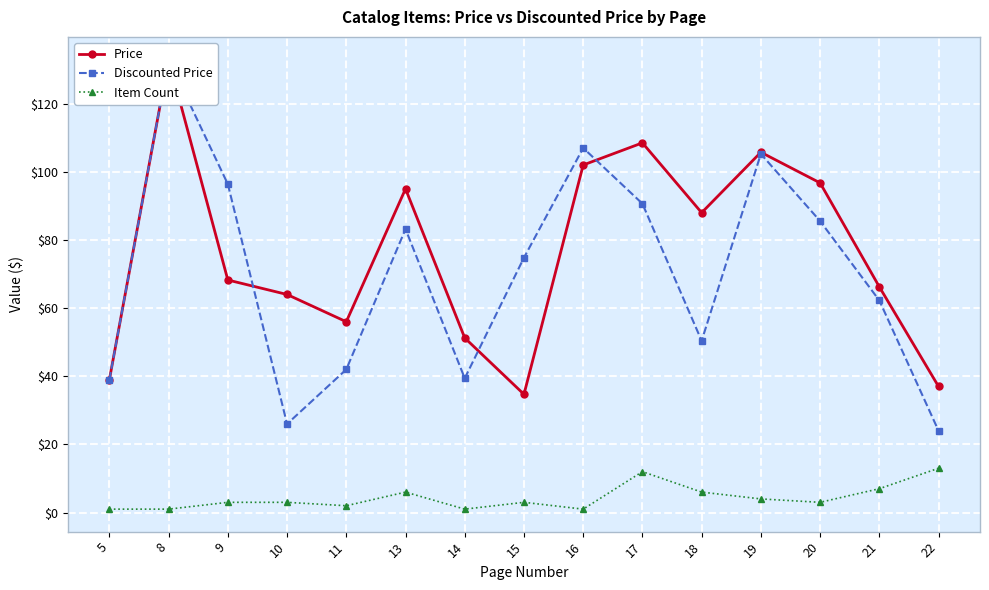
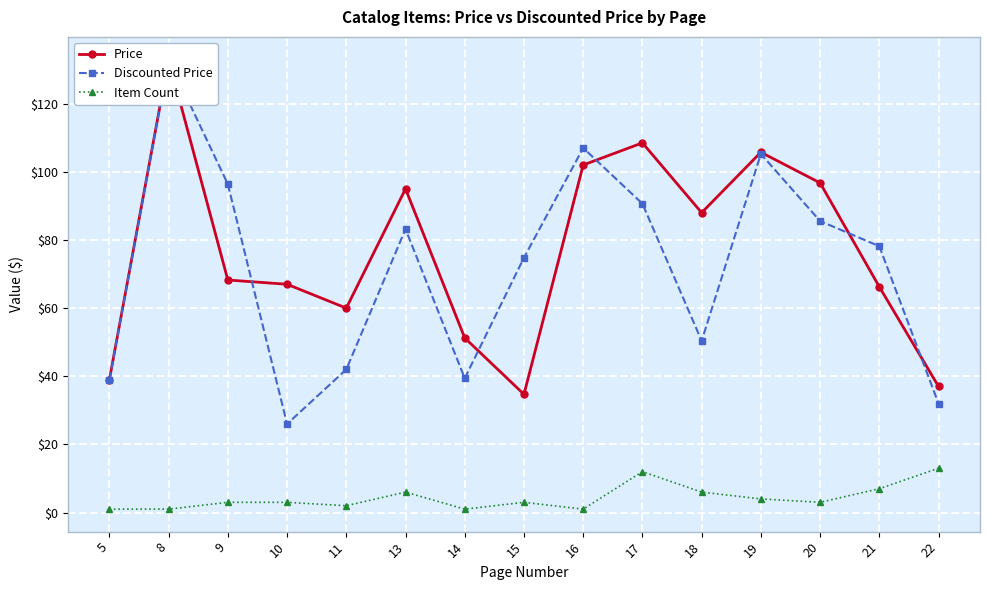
  {
    "Price": {
      "9": "$68",
-     "10": "$64",
-     "11": "$56",
+     "10": "$67",
+     "11": "$60",
      "13": "$95",
      "14": "$51",
      "15": "$35",
      "16": "$102",
      "17": "$109",
      "18": "$88",
      "20": "$97",
      "21": "$66",
      "22": "$37"
    },
    "Discounted Price": {
      "9": "$96",
      "10": "$26",
      "11": "$42",
      "13": "$83",
      "14": "$39",
      "15": "$75",
      "16": "$107",
      "17": "$91",
      "18": "$50",
      "20": "$86",
-     "21": "$62",
-     "22": "$24"
+     "21": "$78",
+     "22": "$32"
    },
    "Item Count": {
      "5": "$1",
      "8": "$1",
      "9": "$3",
      "10": "$3",
      "11": "$2",
      "13": "$6",
      "14": "$1",
      "15": "$3",
      "16": "$1",
      "17": "$12",
      "18": "$6",
      "19": "$4",
      "20": "$3",
      "21": "$7",
      "22": "$13"
    }
  }
